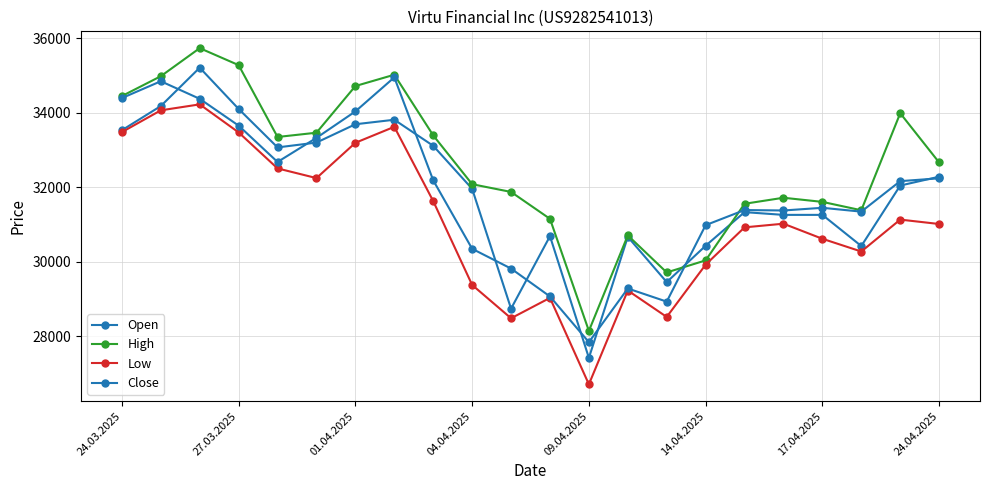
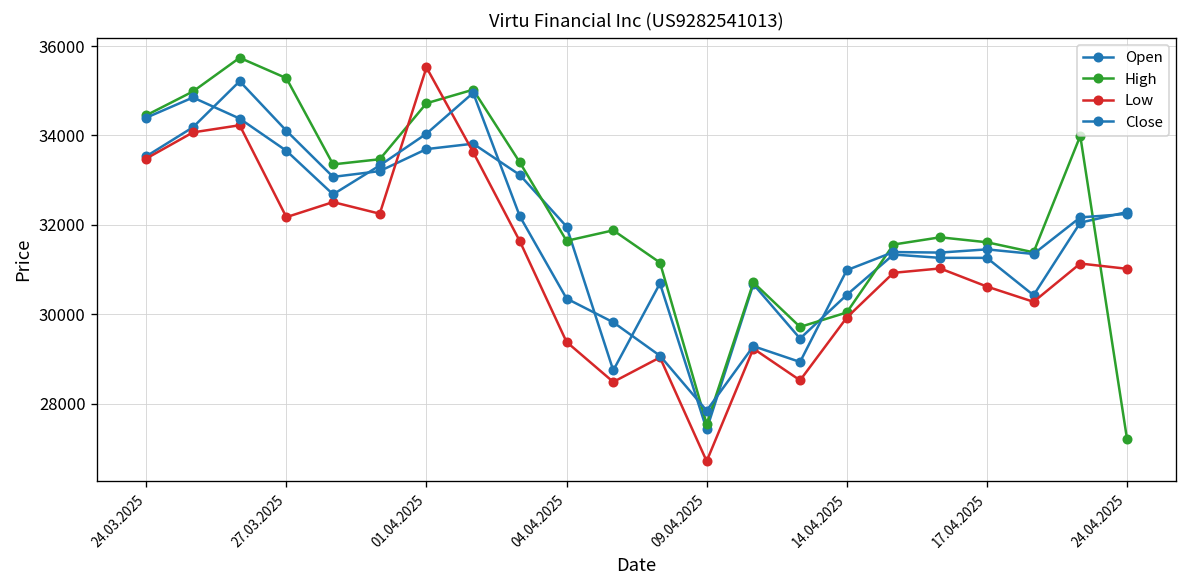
  {
    "High": {
      "27.03.2025": 35300,
      "01.04.2025": 34700,
-     "04.04.2025": 32100,
-     "09.04.2025": 28100,
+     "04.04.2025": 31600,
+     "09.04.2025": 27500,
      "14.04.2025": 30000,
      "17.04.2025": 31600,
-     "24.04.2025": 32700
+     "24.04.2025": 27200
    },
    "Low": {
-     "27.03.2025": 33500,
-     "01.04.2025": 33200,
+     "27.03.2025": 32200,
+     "01.04.2025": 35500,
      "04.04.2025": 29400,
      "09.04.2025": 26700,
      "14.04.2025": 29900,
      "17.04.2025": 30600,
      "24.04.2025": 31000
    }
  }
